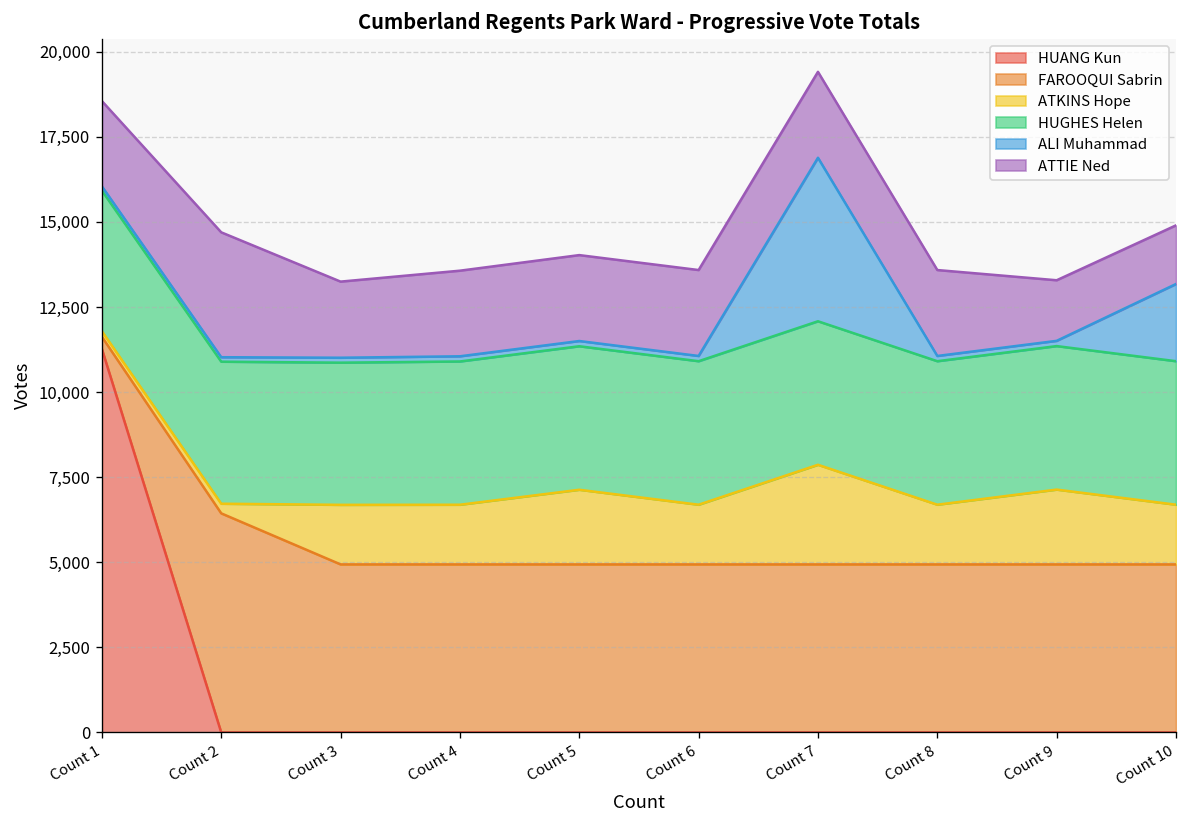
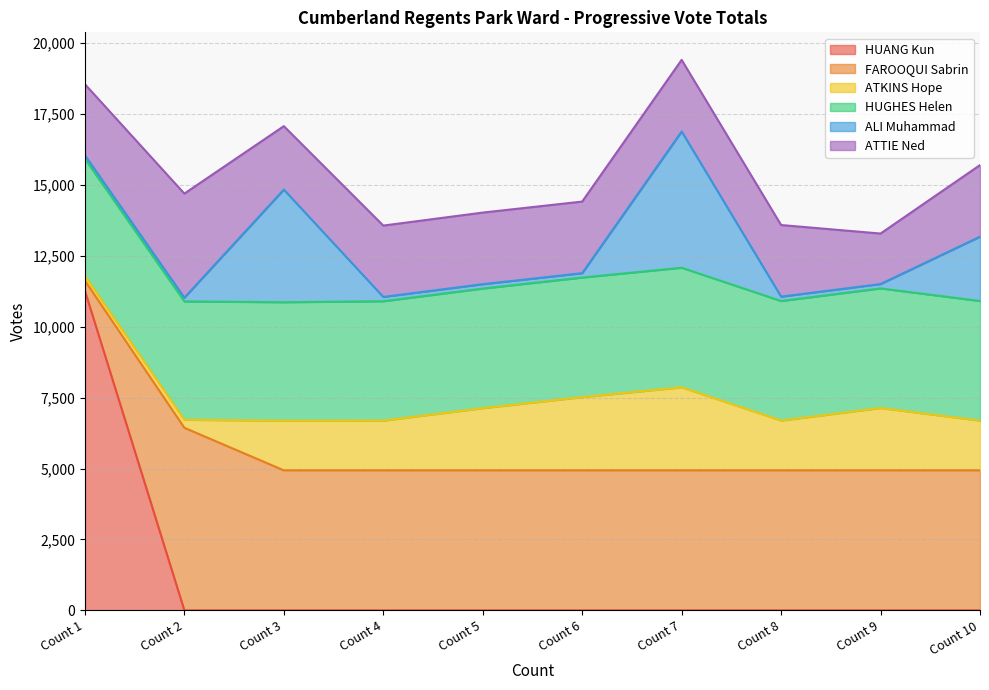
  {
    "ATKINS Hope": {
      "Count 1": "200",
      "Count 2": "300",
      "Count 3": "1,800",
      "Count 4": "1,800",
      "Count 5": "2,200",
-     "Count 6": "1,800",
+     "Count 6": "2,600",
      "Count 7": "2,900",
      "Count 8": "1,800",
      "Count 9": "2,200",
      "Count 10": "1,800"
    },
    "HUGHES Helen": {
      "Count 1": "4,100",
      "Count 2": "4,200",
      "Count 3": "4,200",
      "Count 4": "4,200",
      "Count 5": "4,200",
      "Count 6": "4,200",
      "Count 7": "4,200",
      "Count 8": "4,200",
      "Count 9": "4,200",
      "Count 10": "4,200"
    },
    "ALI Muhammad": {
      "Count 1": "100",
      "Count 2": "100",
-     "Count 3": "100",
+     "Count 3": "4,000",
      "Count 4": "200",
      "Count 5": "200",
      "Count 6": "200",
      "Count 7": "4,800",
      "Count 8": "200",
      "Count 9": "200",
      "Count 10": "2,300"
    },
    "ATTIE Ned": {
      "Count 1": "2,500",
      "Count 2": "3,700",
      "Count 3": "2,200",
      "Count 4": "2,500",
      "Count 5": "2,500",
      "Count 6": "2,500",
      "Count 7": "2,500",
      "Count 8": "2,500",
      "Count 9": "1,800",
-     "Count 10": "1,700"
+     "Count 10": "2,500"
    }
  }
